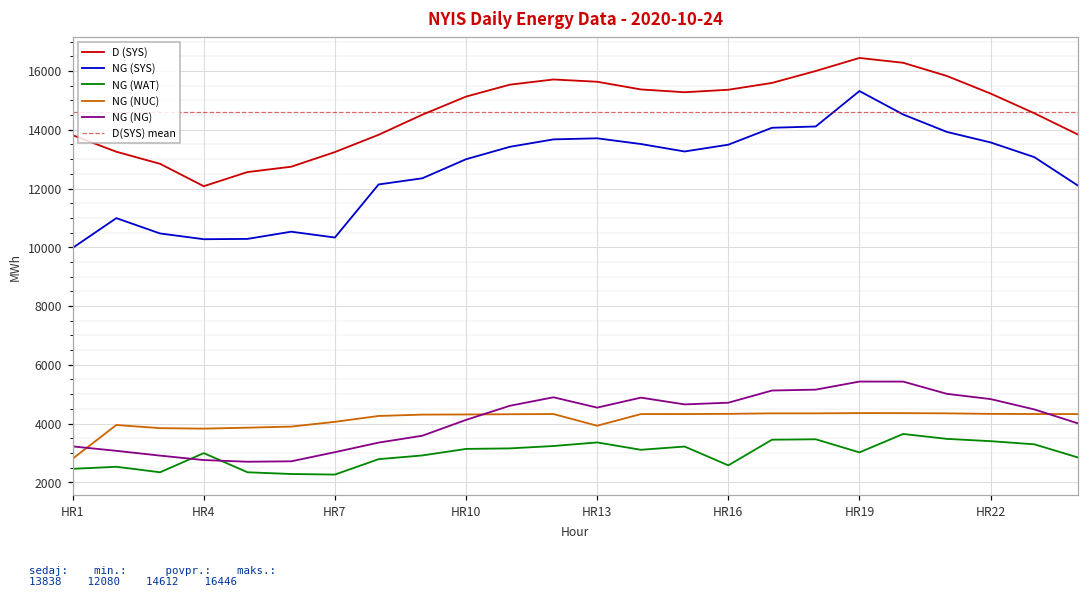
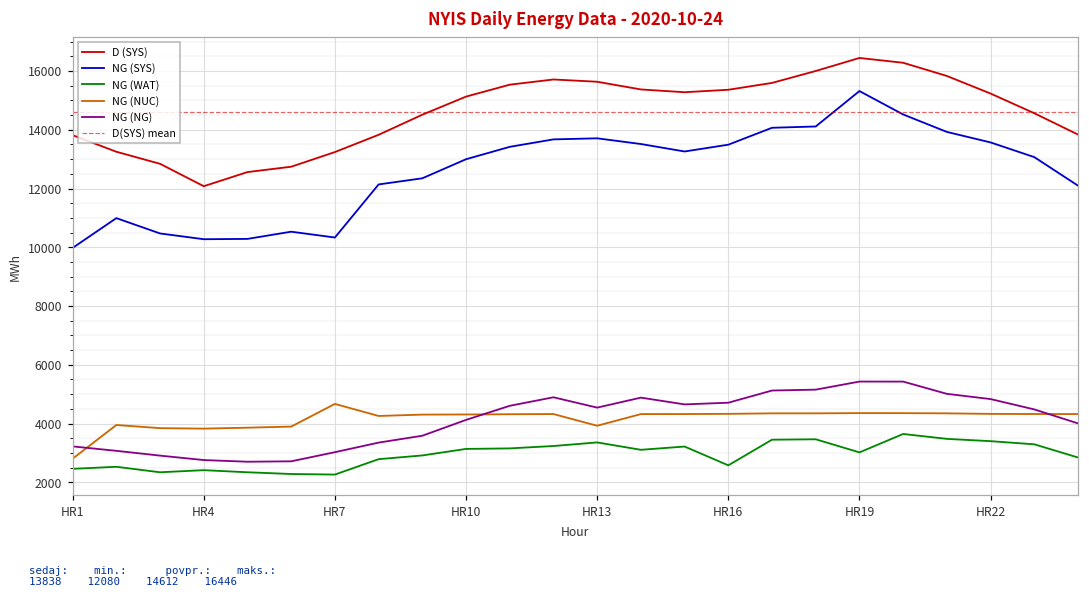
  {
    "D (SYS)": {
      "HR1": 13800,
      "HR4": 12100,
      "HR7": 13200,
      "HR10": 15100,
      "HR13": 15600,
      "HR16": 15400,
      "HR19": 16400,
      "HR22": 15200
    },
    "NG (SYS)": {
      "HR1": 10000,
      "HR4": 10300,
      "HR7": 10300,
      "HR10": 13000,
      "HR13": 13700,
      "HR16": 13500,
      "HR19": 15300,
      "HR22": 13600
    },
    "NG (WAT)": {
      "HR1": 2500,
-     "HR4": 3000,
+     "HR4": 2400,
      "HR7": 2300,
      "HR10": 3100,
      "HR13": 3400,
      "HR16": 2600,
      "HR19": 3000,
      "HR22": 3400
    },
    "NG (NUC)": {
      "HR1": 2800,
      "HR4": 3800,
-     "HR7": 4100,
+     "HR7": 4700,
      "HR10": 4300,
      "HR13": 3900,
      "HR16": 4300,
      "HR19": 4400,
      "HR22": 4300
    },
    "NG (NG)": {
      "HR1": 3200,
      "HR4": 2800,
      "HR7": 3000,
      "HR10": 4100,
      "HR13": 4500,
      "HR16": 4700,
      "HR19": 5400,
      "HR22": 4800
    }
  }
